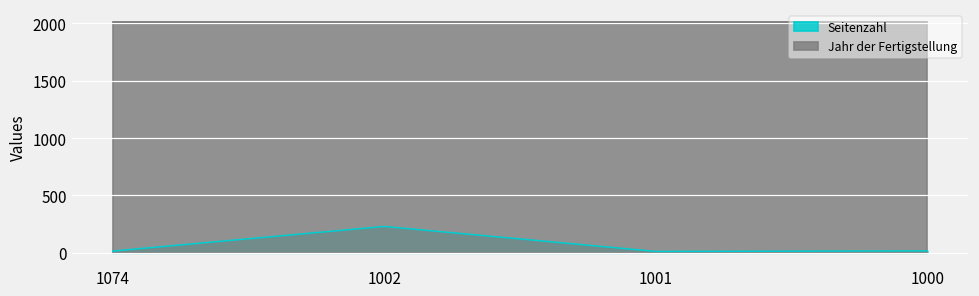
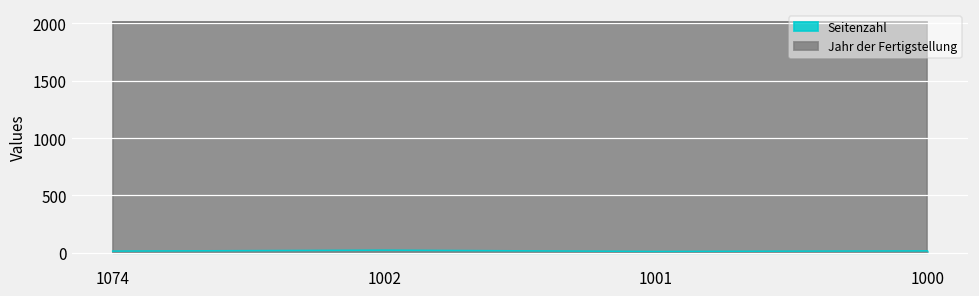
  {
    "Seitenzahl": {
      "1074": 10,
-     "1002": 230,
+     "1002": 20,
      "1001": 10,
      "1000": 20
    },
    "Jahr der Fertigstellung": {
      "1074": 2020,
      "1002": 2020,
      "1001": 2020
    }
  }
